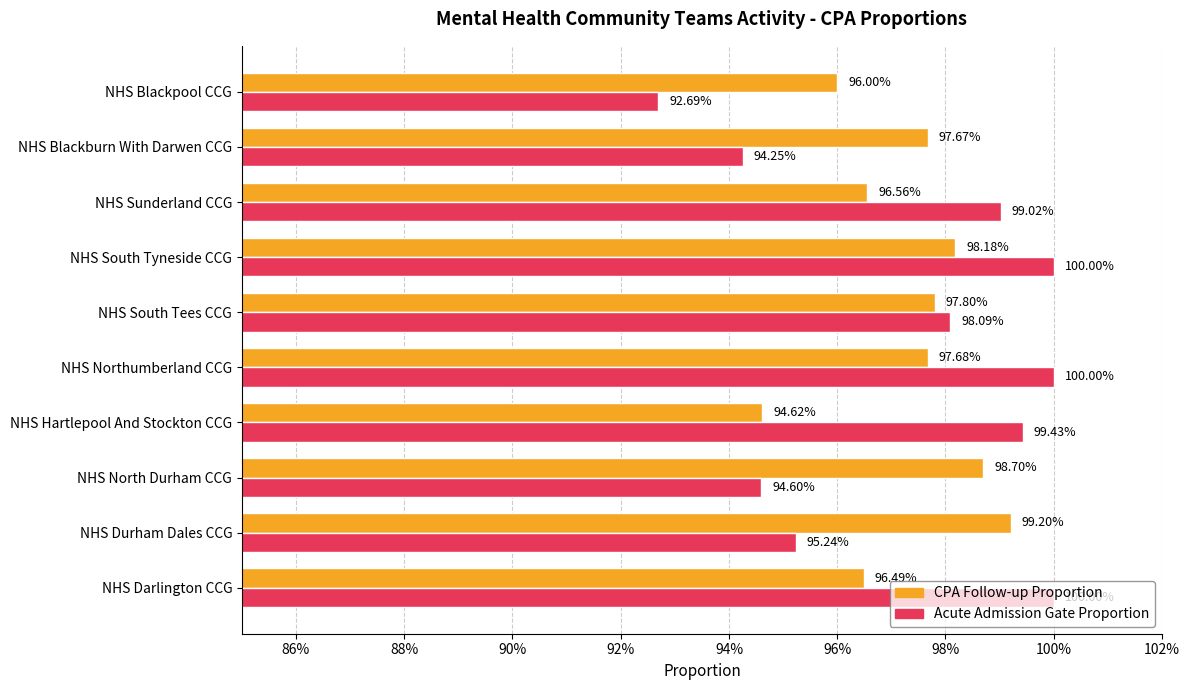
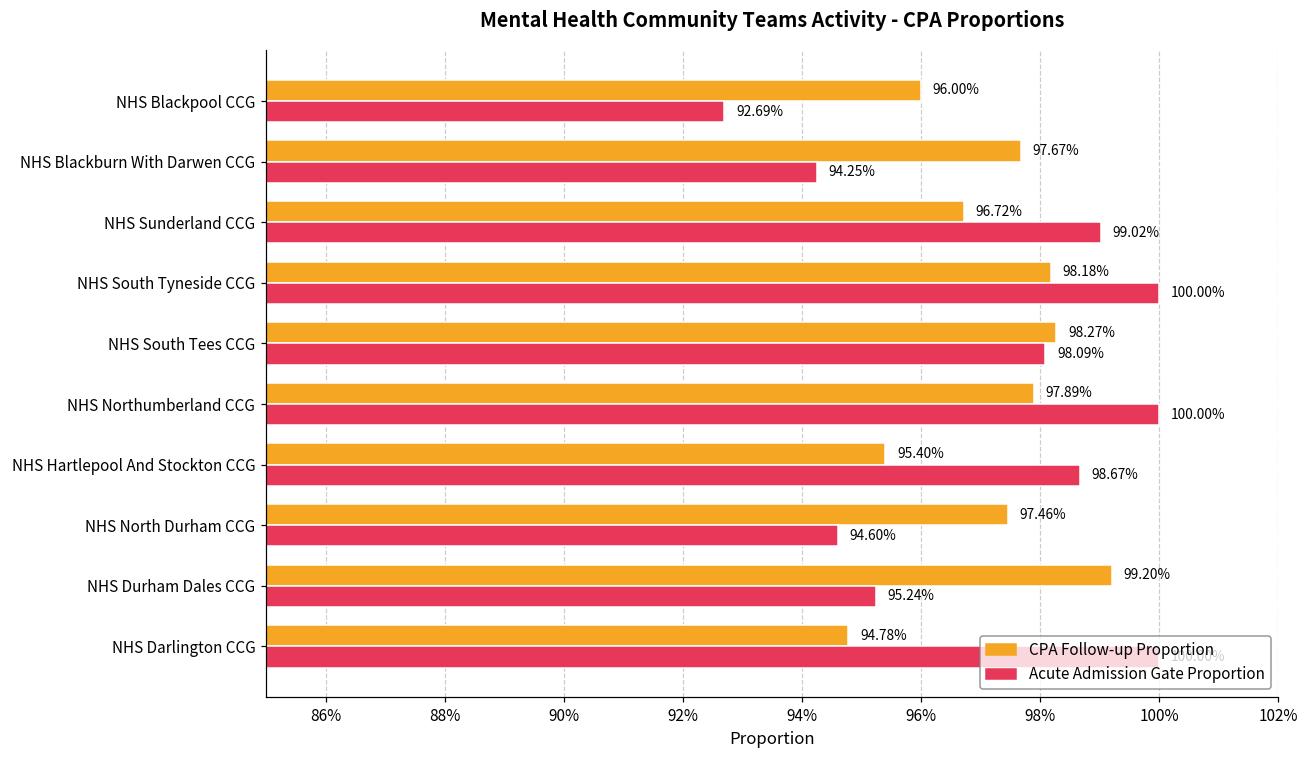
  {
    "CPA Follow-up Proportion": {
      "NHS Blackpool CCG": "96.00%",
      "NHS Blackburn With Darwen CCG": "97.67%",
-     "NHS Sunderland CCG": "96.56%",
+     "NHS Sunderland CCG": "96.72%",
      "NHS South Tyneside CCG": "98.18%",
-     "NHS South Tees CCG": "97.80%",
-     "NHS Northumberland CCG": "97.68%",
-     "NHS Hartlepool And Stockton CCG": "94.62%",
-     "NHS North Durham CCG": "98.70%",
+     "NHS South Tees CCG": "98.27%",
+     "NHS Northumberland CCG": "97.89%",
+     "NHS Hartlepool And Stockton CCG": "95.40%",
+     "NHS North Durham CCG": "97.46%",
      "NHS Durham Dales CCG": "99.20%",
-     "NHS Darlington CCG": "96.5%"
+     "NHS Darlington CCG": "94.8%"
    },
    "Acute Admission Gate Proportion": {
      "NHS Blackpool CCG": "92.69%",
      "NHS Blackburn With Darwen CCG": "94.25%",
      "NHS Sunderland CCG": "99.02%",
      "NHS South Tyneside CCG": "100.00%",
      "NHS South Tees CCG": "98.09%",
      "NHS Northumberland CCG": "100.00%",
-     "NHS Hartlepool And Stockton CCG": "99.43%",
+     "NHS Hartlepool And Stockton CCG": "98.67%",
      "NHS North Durham CCG": "94.60%",
      "NHS Durham Dales CCG": "95.24%"
    }
  }
